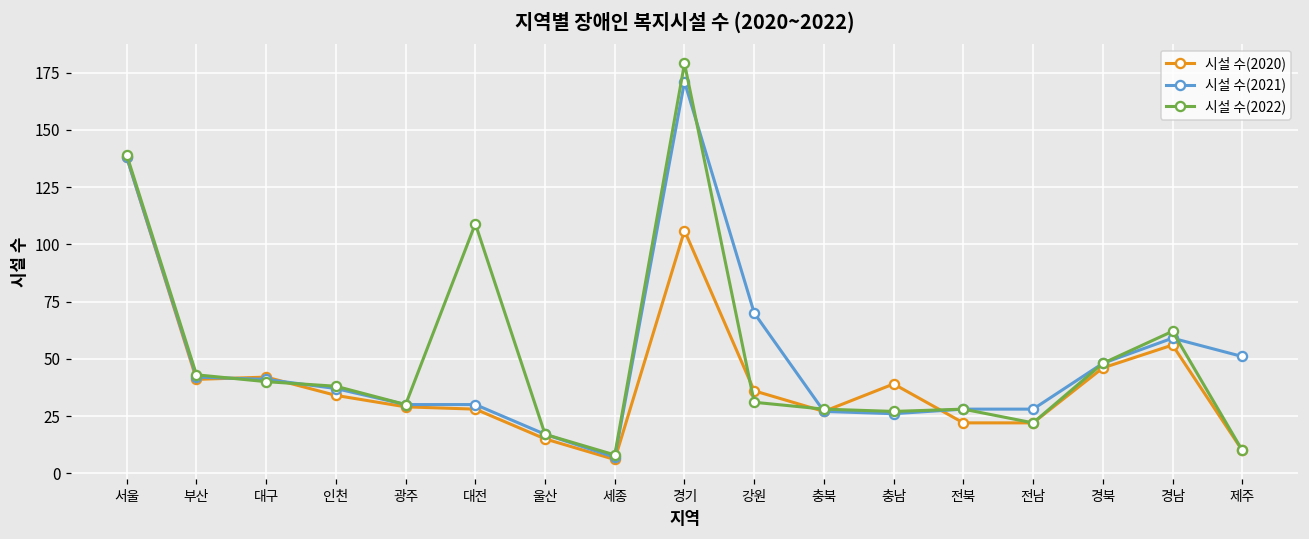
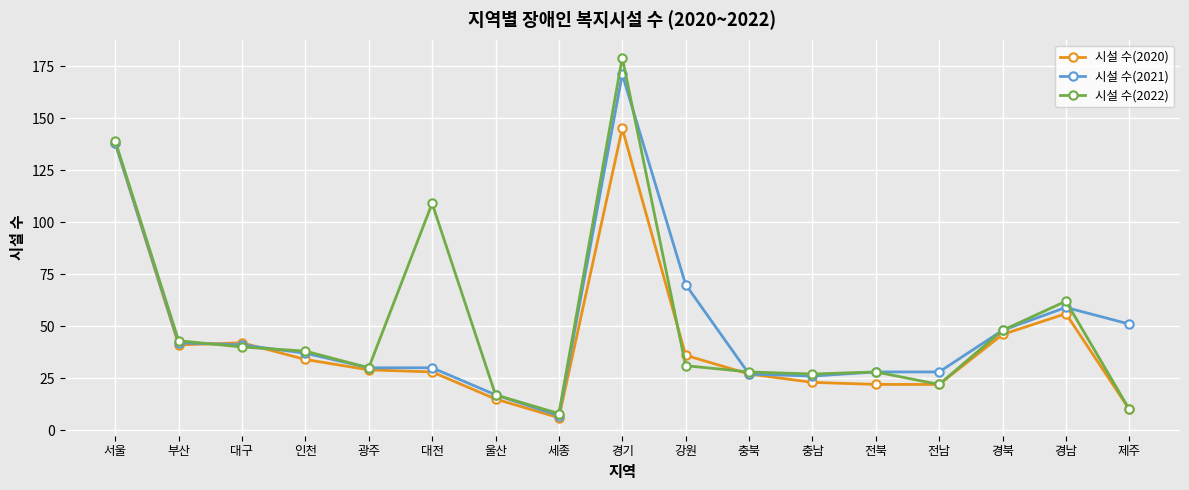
  {
    "시설 수(2020)": {
      "인천": 34,
      "대전": 28,
      "울산": 15,
-     "경기": 106,
+     "경기": 145,
      "강원": 36,
-     "충남": 39,
+     "충남": 23,
      "전북": 22,
      "경북": 46,
      "경남": 56
    },
    "시설 수(2021)": {
      "대전": 30,
      "경기": 171,
      "강원": 70,
      "전남": 28,
      "경남": 59,
      "제주": 51
    },
    "시설 수(2022)": {
      "대전": 109,
      "경기": 179,
      "강원": 31,
      "경남": 62
    }
  }
